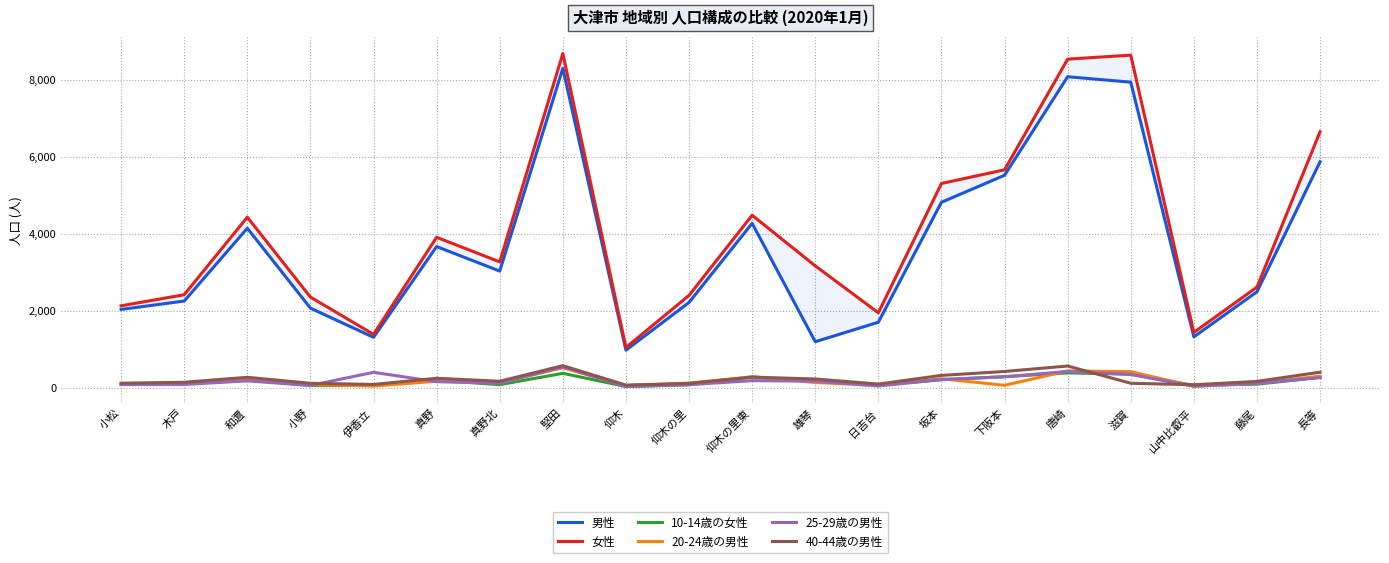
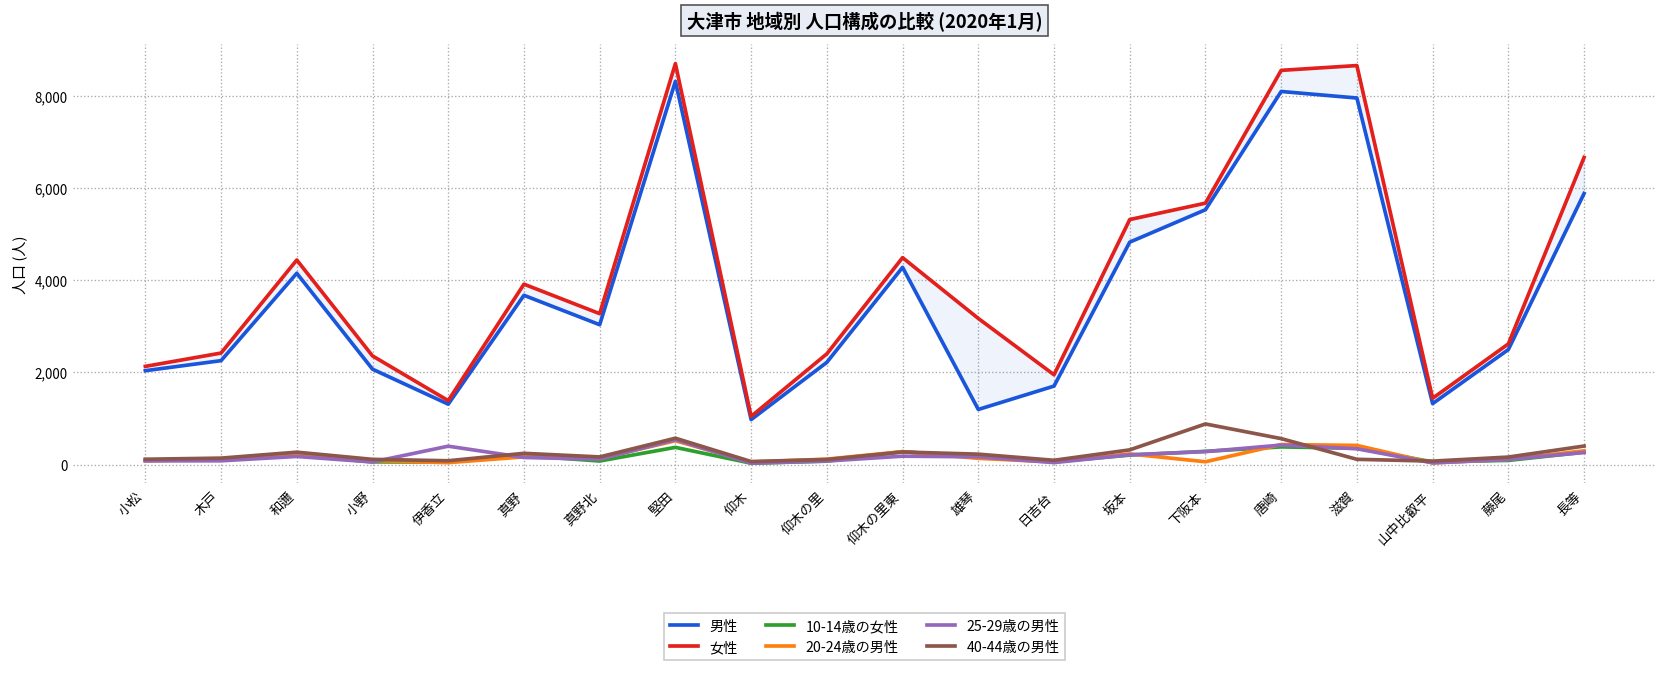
  {
    "男性": {
      "小松": "2,000",
      "木戸": "2,300",
      "和邇": "4,100",
      "小野": "2,100",
      "伊香立": "1,300",
      "真野": "3,700",
      "真野北": "3,000",
      "堅田": "8,300",
      "仰木": "1,000",
      "仰木の里": "2,200",
      "仰木の里東": "4,300",
      "雄琴": "1,200",
      "日吉台": "1,700",
      "坂本": "4,800",
      "下阪本": "5,500",
      "唐崎": "8,100",
      "滋賀": "7,900",
      "山中比叡平": "1,300",
      "藤尾": "2,500",
      "長等": "5,900"
    },
    "女性": {
      "小松": "2,100",
      "木戸": "2,400",
      "和邇": "4,400",
      "小野": "2,400",
      "伊香立": "1,400",
      "真野": "3,900",
      "真野北": "3,300",
      "堅田": "8,700",
      "仰木": "1,000",
      "仰木の里": "2,400",
      "仰木の里東": "4,500",
      "雄琴": "3,200",
      "日吉台": "1,900",
      "坂本": "5,300",
      "下阪本": "5,700",
      "唐崎": "8,500",
      "滋賀": "8,700",
      "山中比叡平": "1,400",
      "藤尾": "2,600",
      "長等": "6,700"
    },
    "10-14歳の女性": {
      "堅田": "400"
    },
    "20-24歳の男性": {
      "下阪本": "100"
    },
    "25-29歳の男性": {
      "伊香立": "400",
      "仰木の里東": "200"
    },
    "40-44歳の男性": {
      "坂本": "300",
-     "下阪本": "400",
+     "下阪本": "900",
      "唐崎": "600",
      "滋賀": "100",
      "長等": "400"
    }
  }
